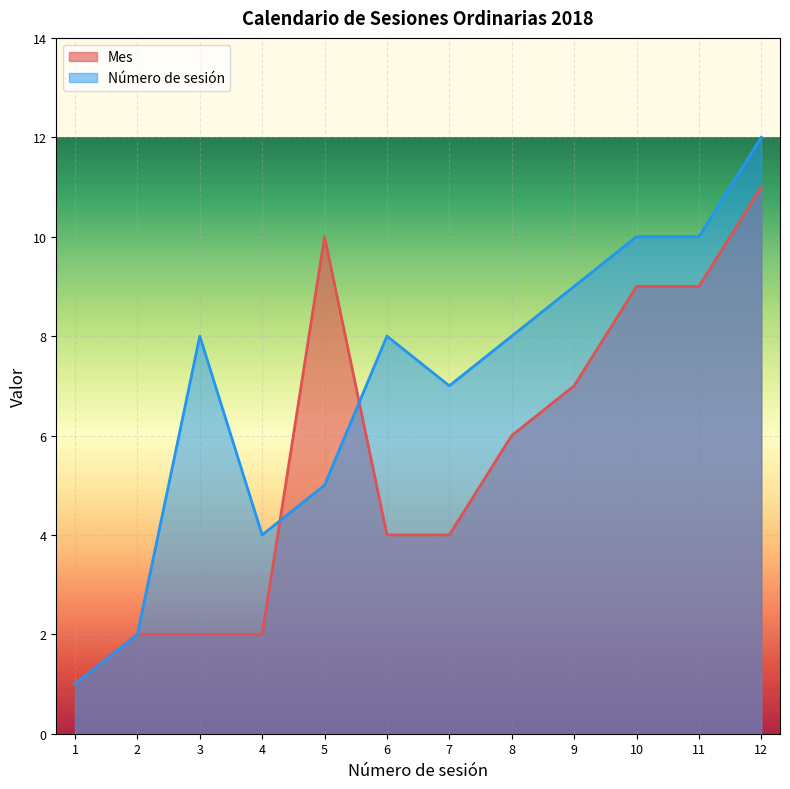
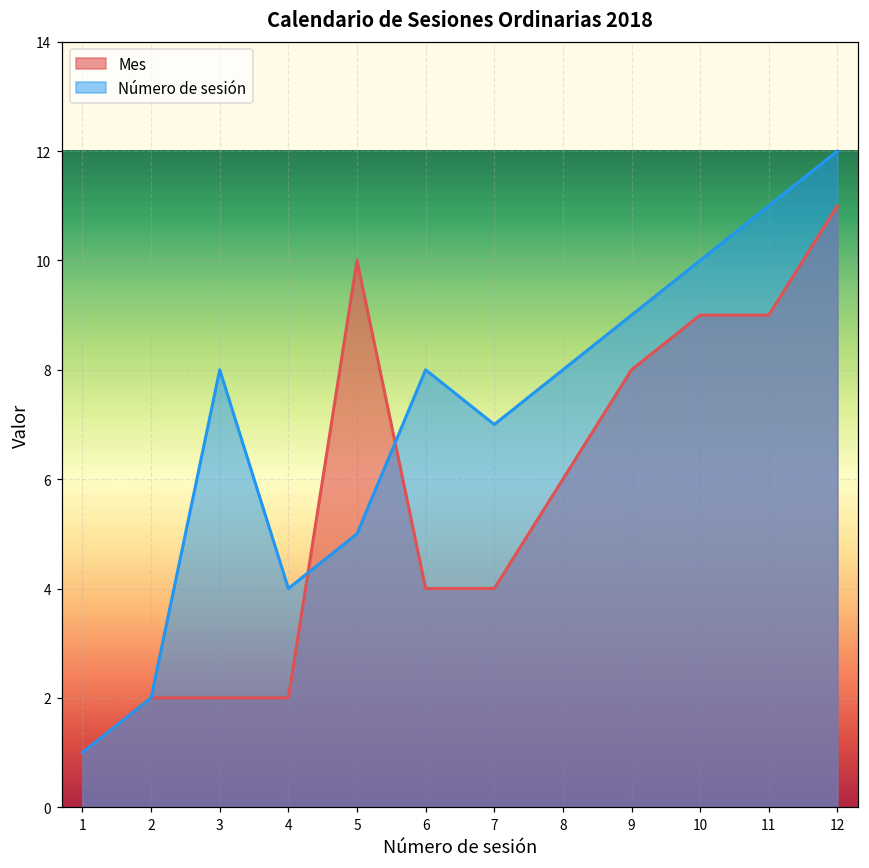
  {
    "Mes": {
      "3": 2,
      "4": 2,
      "5": 10,
      "6": 4,
      "7": 4,
      "8": 6,
-     "9": 7,
+     "9": 8,
      "10": 9,
      "11": 9,
      "12": 11
    },
    "Número de sesión": {
      "3": 8,
      "4": 4,
      "5": 5,
      "6": 8,
      "7": 7,
      "8": 8,
      "9": 9,
      "10": 10,
-     "11": 10,
+     "11": 11,
      "12": 12
    }
  }
